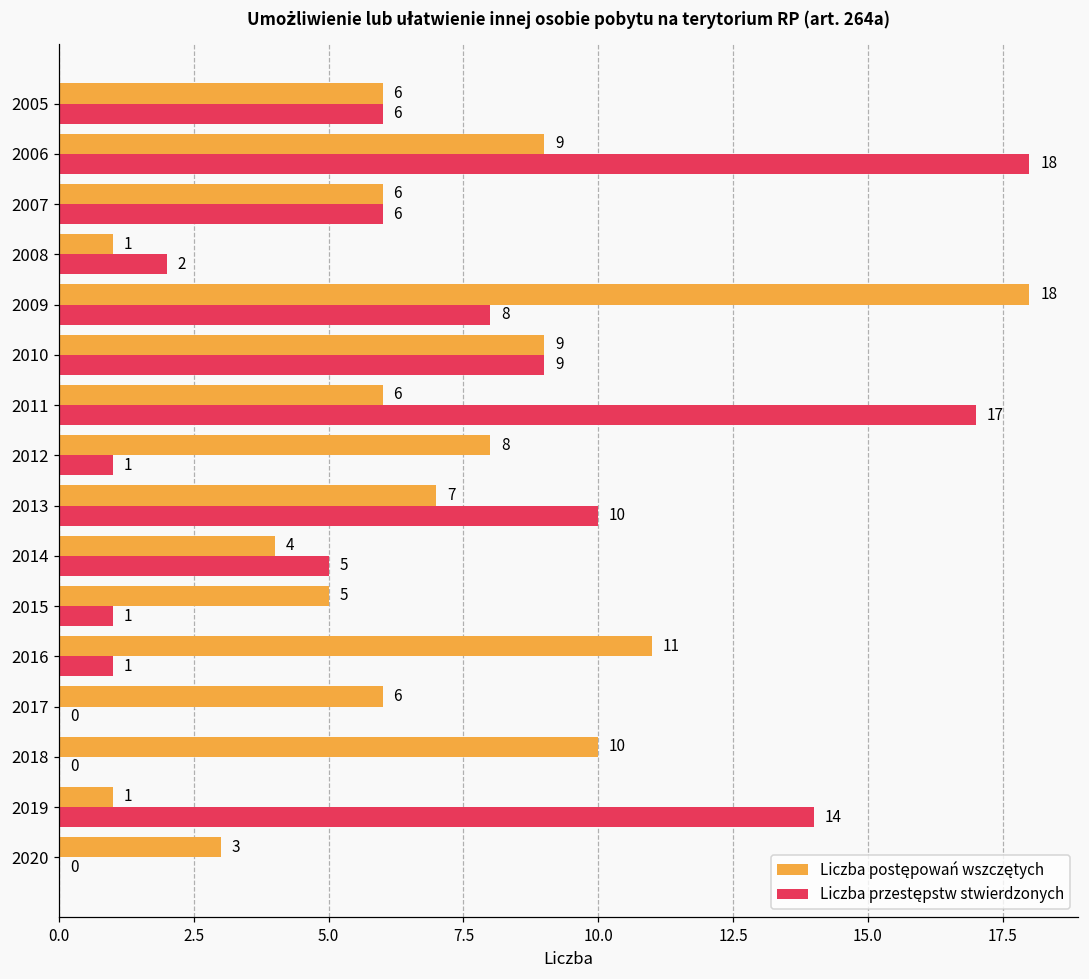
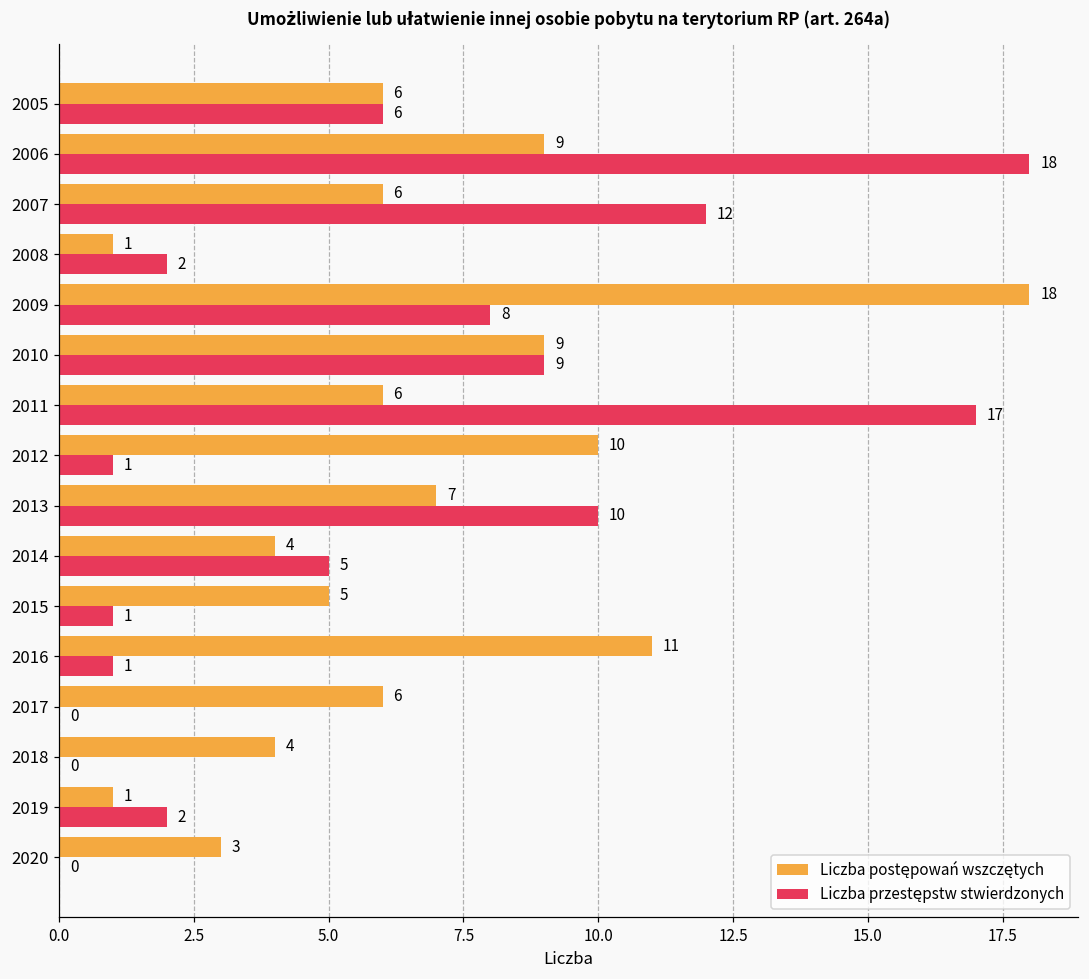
  {
    "Liczba postępowań wszczętych": {
      "2005": 6,
      "2006": 9,
      "2007": 6,
      "2008": 1,
      "2009": 18,
      "2010": 9,
      "2011": 6,
-     "2012": 8,
+     "2012": 10,
      "2013": 7,
      "2014": 4,
      "2015": 5,
      "2016": 11,
      "2017": 6,
-     "2018": 10,
+     "2018": 4,
      "2019": 1,
      "2020": 3
    },
    "Liczba przestępstw stwierdzonych": {
      "2005": 6,
      "2006": 18,
-     "2007": 6,
+     "2007": 12,
      "2008": 2,
      "2009": 8,
      "2010": 9,
      "2011": 17,
      "2012": 1,
      "2013": 10,
      "2014": 5,
      "2015": 1,
      "2016": 1,
      "2017": 0,
      "2018": 0,
-     "2019": 14,
+     "2019": 2,
      "2020": 0
    }
  }
